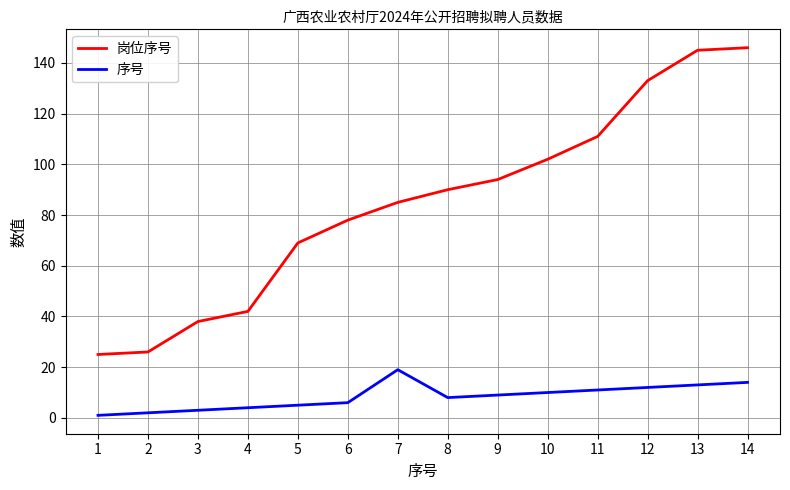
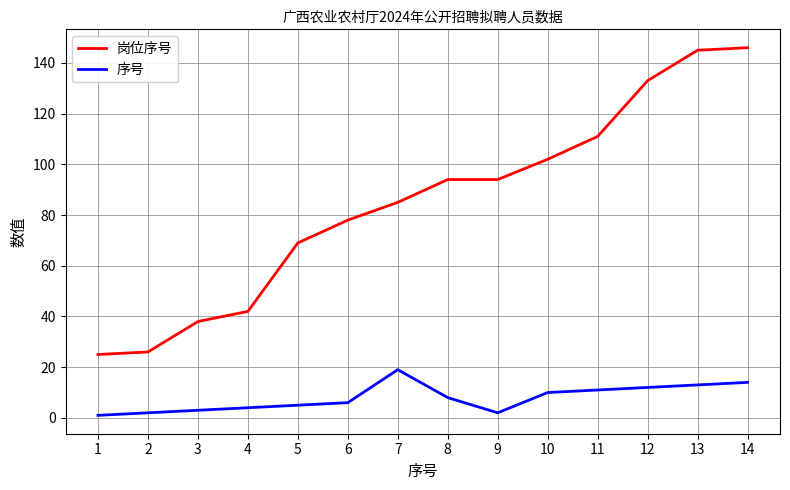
  {
    "岗位序号": {
      "1": 25,
      "2": 26,
      "3": 38,
      "4": 42,
      "5": 69,
      "6": 78,
      "7": 85,
-     "8": 90,
+     "8": 94,
      "9": 94,
      "10": 102,
      "11": 111,
      "12": 133,
      "13": 145,
      "14": 146
    },
    "序号": {
      "1": 1,
      "2": 2,
      "3": 3,
      "4": 4,
      "5": 5,
      "6": 6,
      "7": 19,
      "8": 8,
-     "9": 9,
+     "9": 2,
      "10": 10,
      "11": 11,
      "12": 12,
      "13": 13,
      "14": 14
    }
  }
